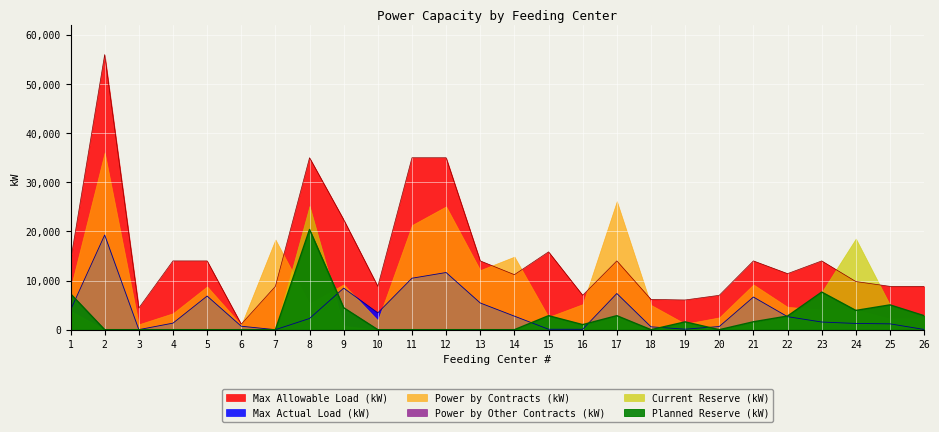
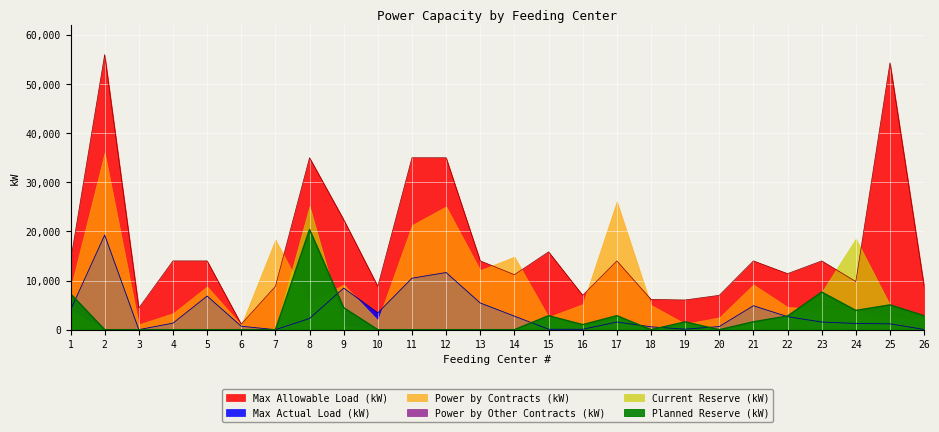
  {
    "Max Allowable Load (kW)": {
      "1": "14,000",
      "2": "56,000",
      "3": "4,000",
      "4": "14,000",
      "5": "14,000",
      "7": "9,000",
      "8": "35,000",
      "9": "22,000",
      "10": "9,000",
      "11": "35,000",
      "12": "35,000",
      "13": "14,000",
      "14": "11,000",
      "15": "16,000",
      "16": "7,000",
      "17": "14,000",
      "18": "6,000",
      "19": "6,000",
      "20": "7,000",
      "21": "14,000",
      "22": "11,000",
      "23": "14,000",
      "24": "10,000",
-     "25": "9,000",
+     "25": "54,000",
      "26": "9,000"
    },
    "Max Actual Load (kW)": {
      "2": "19,000",
      "4": "1,000",
      "5": "7,000",
      "8": "2,000",
      "9": "8,000",
      "10": "3,000",
      "11": "10,000",
      "12": "12,000",
      "13": "5,000",
      "14": "3,000",
-     "17": "7,000",
+     "17": "2,000",
      "18": "1,000",
      "20": "1,000",
-     "21": "7,000",
+     "21": "5,000",
      "23": "2,000",
      "24": "1,000",
      "25": "1,000"
    },
    "Power by Contracts (kW)": {
      "1": "8,000",
      "2": "36,000",
      "3": "1,000",
      "4": "3,000",
      "5": "9,000",
      "7": "18,000",
      "8": "5,000",
      "9": "9,000",
      "10": "2,000",
      "11": "21,000",
      "12": "25,000",
      "13": "12,000",
      "14": "15,000",
      "16": "5,000",
      "17": "26,000",
      "18": "5,000",
      "20": "3,000",
      "21": "9,000",
      "22": "5,000",
      "23": "4,000",
      "25": "2,000"
    },
    "Power by Other Contracts (kW)": {
      "1": "0",
      "8": "0",
      "9": "0",
      "17": "0",
      "21": "0",
      "22": "0",
      "23": "0",
      "24": "0",
      "25": "0"
    },
    "Current Reserve (kW)": {
      "8": "25,000",
      "9": "1,000",
      "24": "19,000"
    },
    "Planned Reserve (kW)": {
      "1": "7,000",
      "8": "20,000",
      "9": "4,000"
    }
  }
